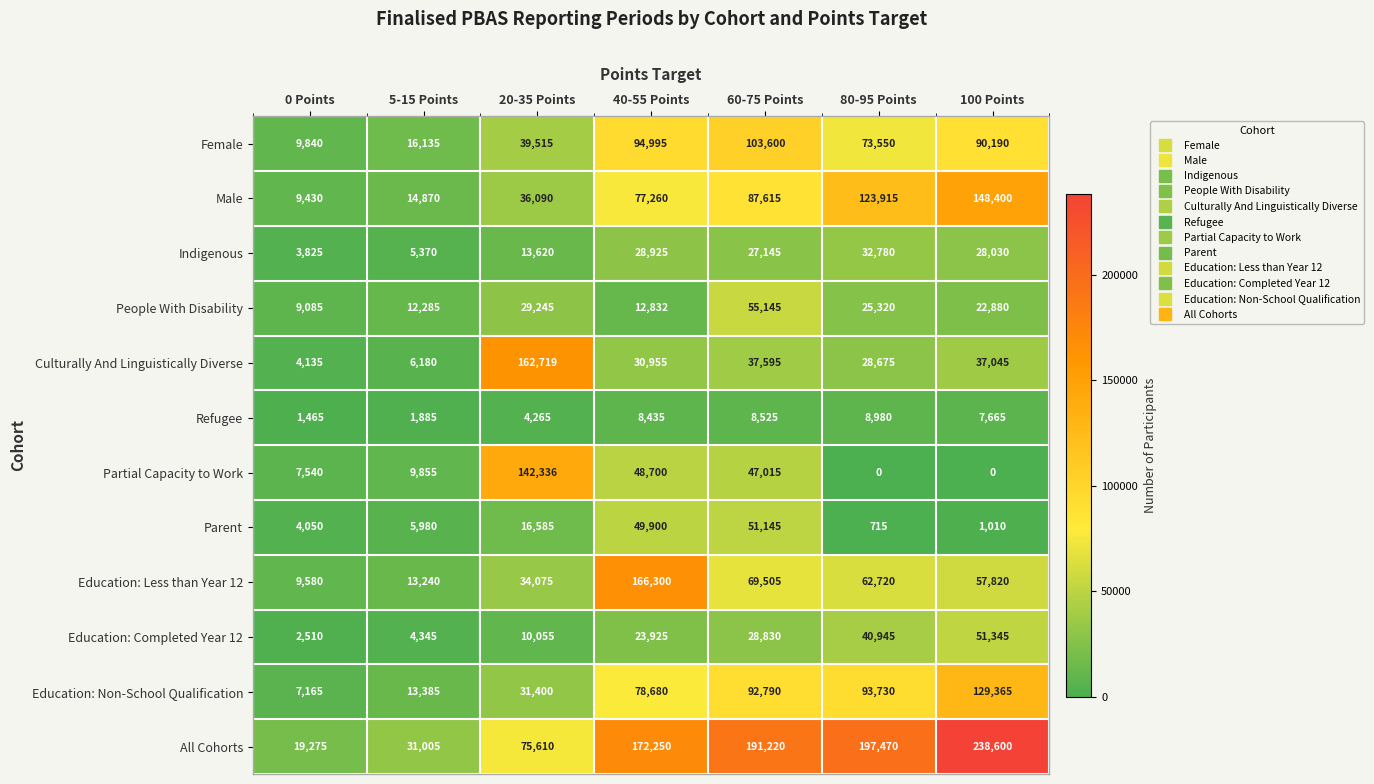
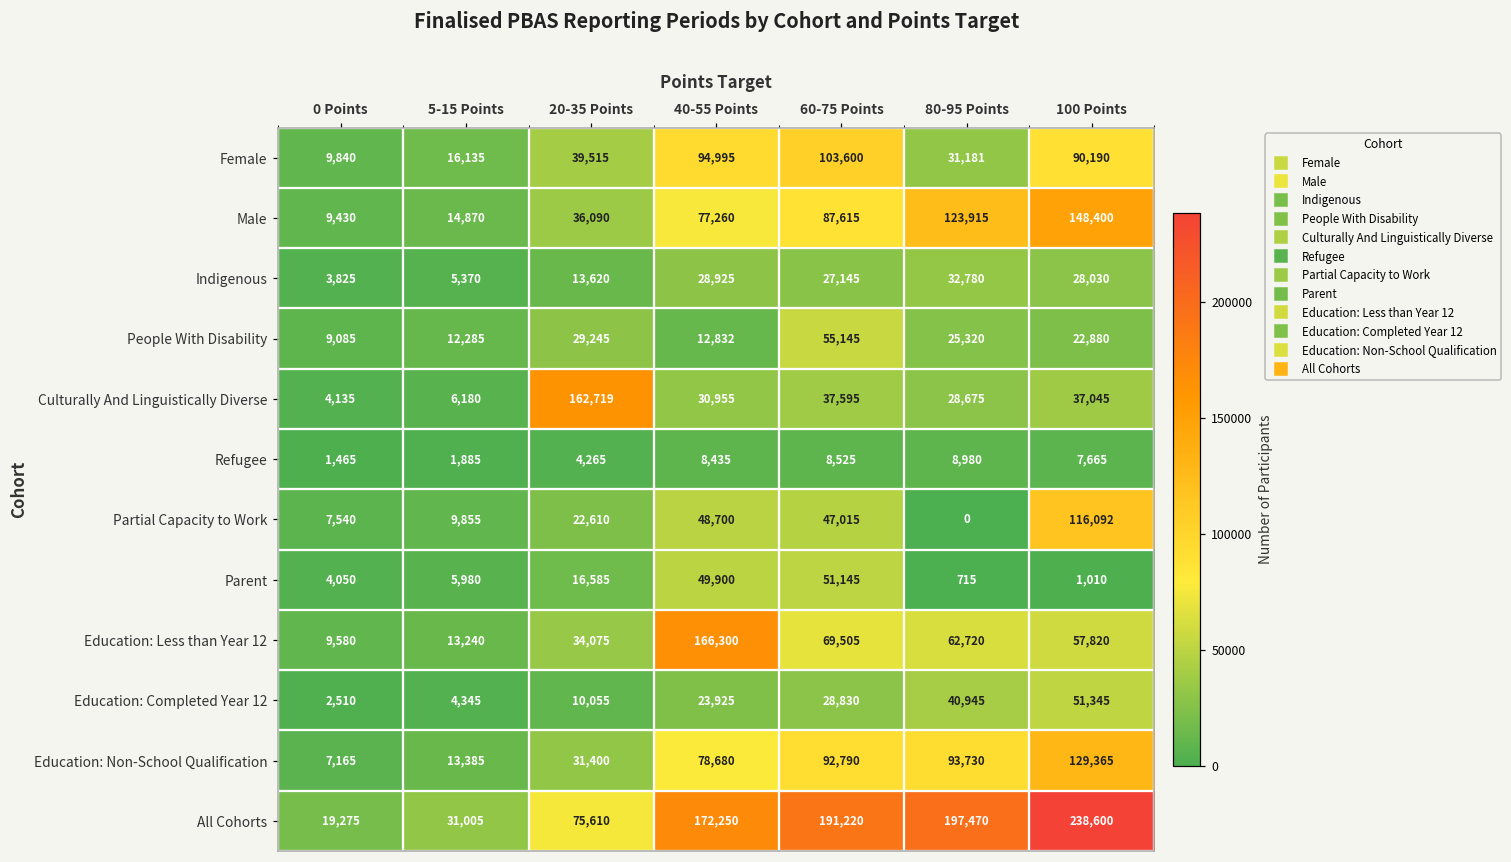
  {
    "Female": {
      "0 Points": "9,840",
      "5-15 Points": "16,135",
      "20-35 Points": "39,515",
      "40-55 Points": "94,995",
      "60-75 Points": "103,600",
-     "80-95 Points": "73,550",
+     "80-95 Points": "31,181",
      "100 Points": "90,190"
    },
    "Male": {
      "0 Points": "9,430",
      "5-15 Points": "14,870",
      "20-35 Points": "36,090",
      "40-55 Points": "77,260",
      "60-75 Points": "87,615",
      "80-95 Points": "123,915",
      "100 Points": "148,400"
    },
    "Indigenous": {
      "0 Points": "3,825",
      "5-15 Points": "5,370",
      "20-35 Points": "13,620",
      "40-55 Points": "28,925",
      "60-75 Points": "27,145",
      "80-95 Points": "32,780",
      "100 Points": "28,030"
    },
    "People With Disability": {
      "0 Points": "9,085",
      "5-15 Points": "12,285",
      "20-35 Points": "29,245",
      "40-55 Points": "12,832",
      "60-75 Points": "55,145",
      "80-95 Points": "25,320",
      "100 Points": "22,880"
    },
    "Culturally And Linguistically Diverse": {
      "0 Points": "4,135",
      "5-15 Points": "6,180",
      "20-35 Points": "162,719",
      "40-55 Points": "30,955",
      "60-75 Points": "37,595",
      "80-95 Points": "28,675",
      "100 Points": "37,045"
    },
    "Refugee": {
      "0 Points": "1,465",
      "5-15 Points": "1,885",
      "20-35 Points": "4,265",
      "40-55 Points": "8,435",
      "60-75 Points": "8,525",
      "80-95 Points": "8,980",
      "100 Points": "7,665"
    },
    "Partial Capacity to Work": {
      "0 Points": "7,540",
      "5-15 Points": "9,855",
-     "20-35 Points": "142,336",
+     "20-35 Points": "22,610",
      "40-55 Points": "48,700",
      "60-75 Points": "47,015",
      "80-95 Points": "0",
-     "100 Points": "0"
+     "100 Points": "116,092"
    },
    "Parent": {
      "0 Points": "4,050",
      "5-15 Points": "5,980",
      "20-35 Points": "16,585",
      "40-55 Points": "49,900",
      "60-75 Points": "51,145",
      "80-95 Points": "715",
      "100 Points": "1,010"
    },
    "Education: Less than Year 12": {
      "0 Points": "9,580",
      "5-15 Points": "13,240",
      "20-35 Points": "34,075",
      "40-55 Points": "166,300",
      "60-75 Points": "69,505",
      "80-95 Points": "62,720",
      "100 Points": "57,820"
    },
    "Education: Completed Year 12": {
      "0 Points": "2,510",
      "5-15 Points": "4,345",
      "20-35 Points": "10,055",
      "40-55 Points": "23,925",
      "60-75 Points": "28,830",
      "80-95 Points": "40,945",
      "100 Points": "51,345"
    },
    "Education: Non-School Qualification": {
      "0 Points": "7,165",
      "5-15 Points": "13,385",
      "20-35 Points": "31,400",
      "40-55 Points": "78,680",
      "60-75 Points": "92,790",
      "80-95 Points": "93,730",
      "100 Points": "129,365"
    },
    "All Cohorts": {
      "0 Points": "19,275",
      "5-15 Points": "31,005",
      "20-35 Points": "75,610",
      "40-55 Points": "172,250",
      "60-75 Points": "191,220",
      "80-95 Points": "197,470",
      "100 Points": "238,600"
    }
  }
